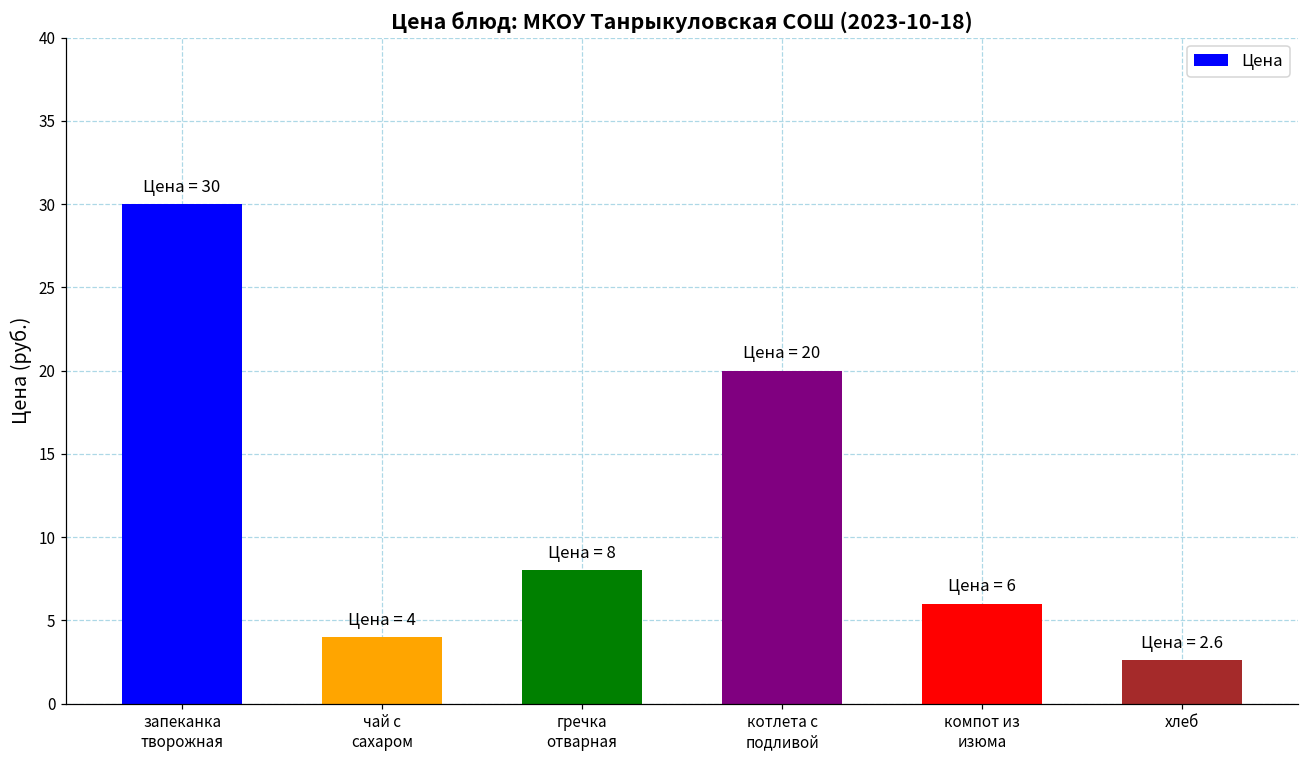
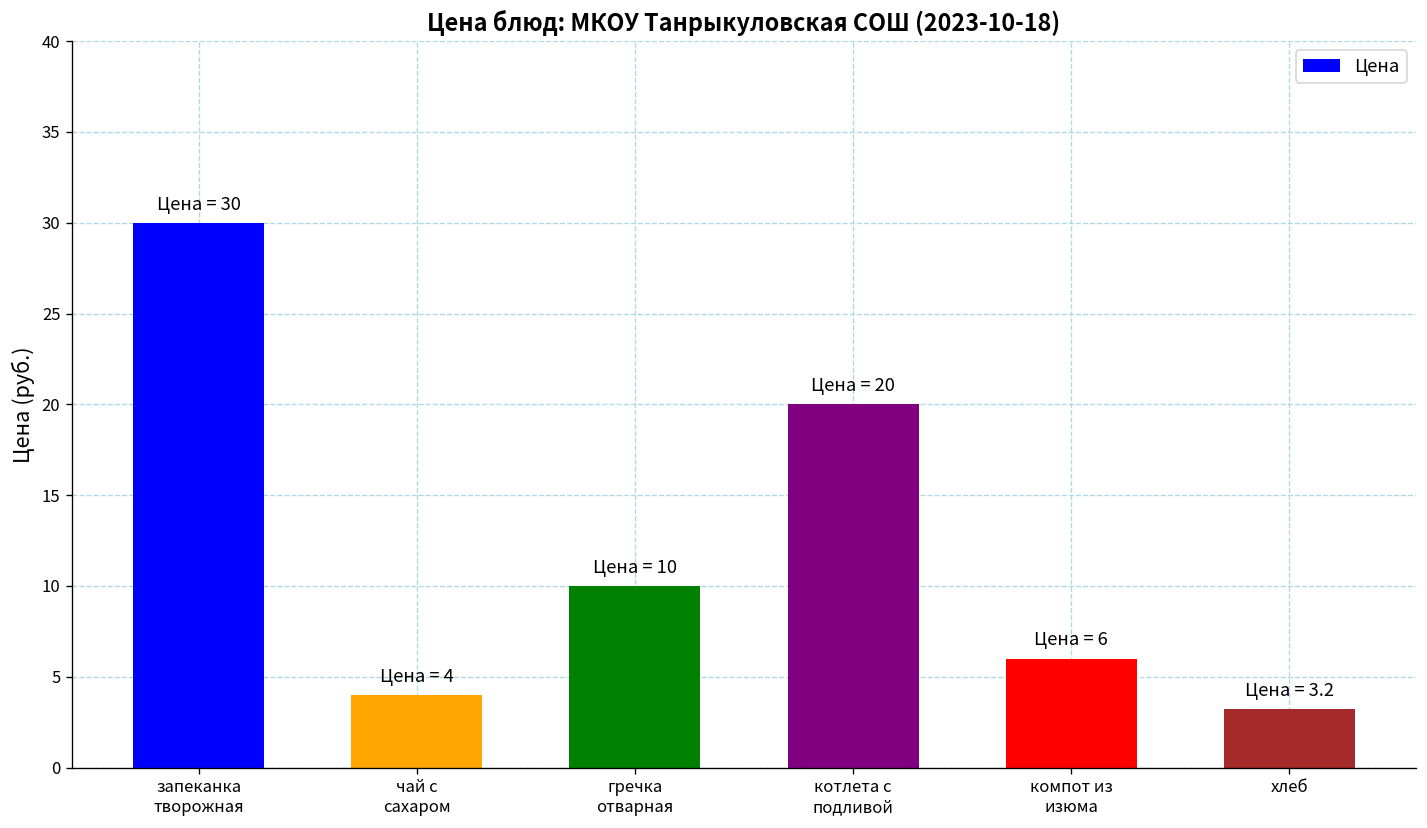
  {
    "запеканка творожная": 30,
    "чай с сахаром": 4,
-   "гречка отварная": 8,
+   "гречка отварная": 10,
    "котлета с подливой": 20,
    "компот из изюма": 6,
-   "хлеб": 2.6
+   "хлеб": 3.2
  }
